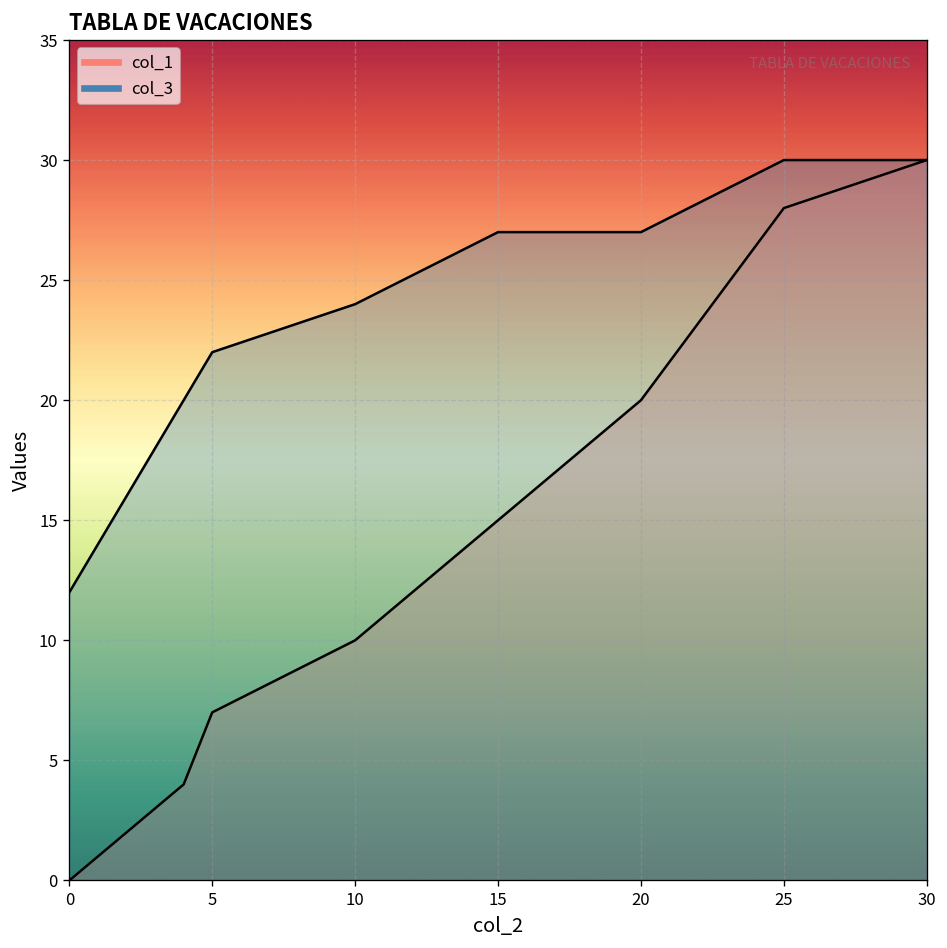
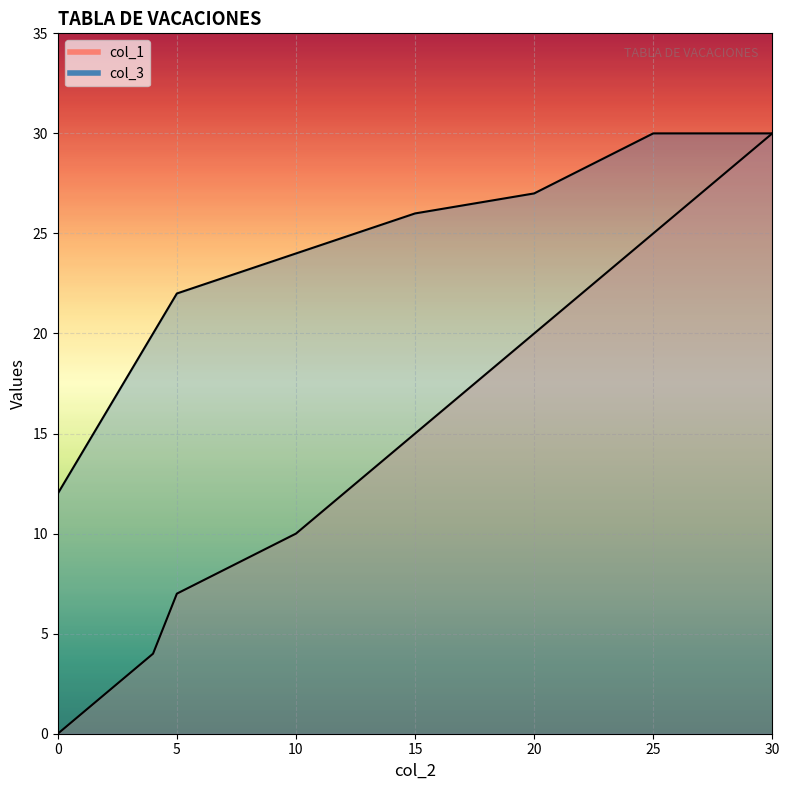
  {
    "col_1": {
      "0": 0,
      "5": 7,
      "10": 10,
      "15": 15,
      "20": 20,
-     "25": 28
+     "25": 25
    },
    "col_3": {
      "0": 12,
      "5": 22,
      "10": 24,
-     "15": 27,
+     "15": 26,
      "20": 27,
      "25": 30
    }
  }
